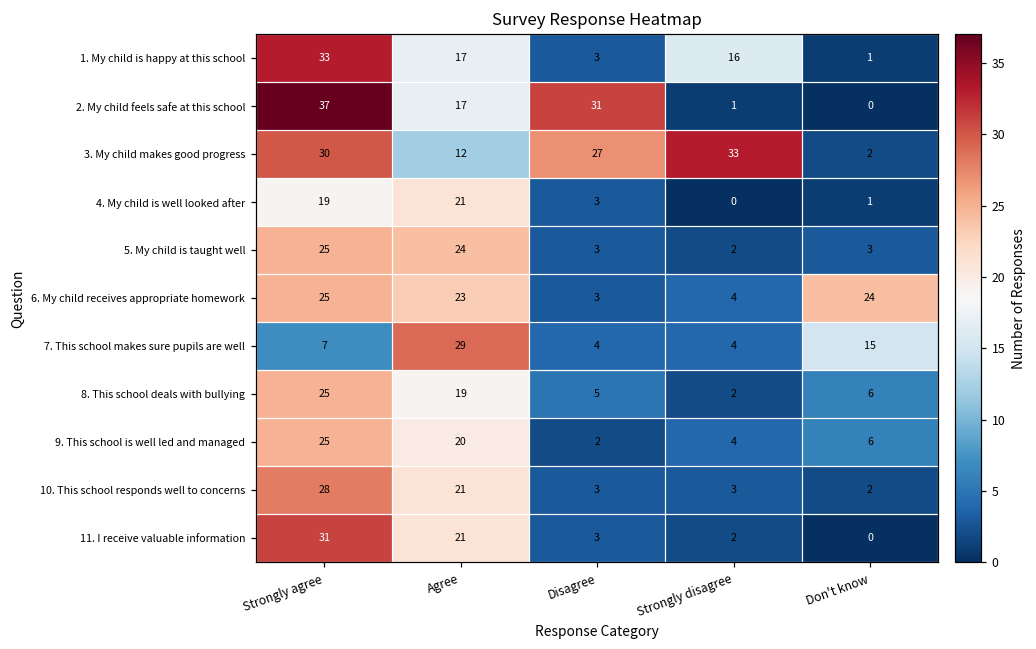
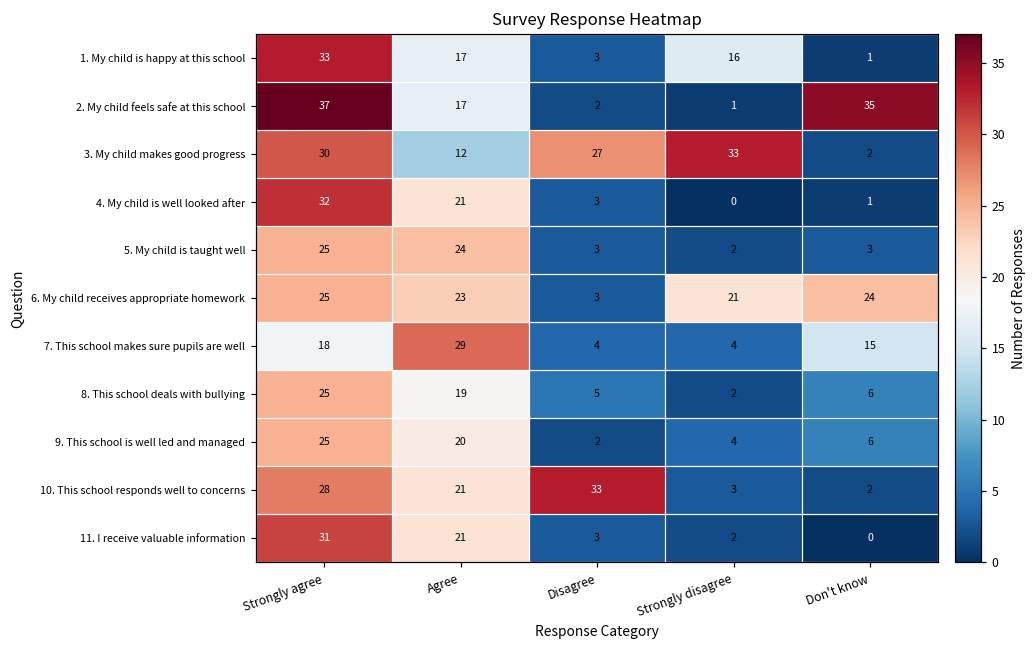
  {
    "1. My child is happy at this school": {
      "Strongly agree": 33,
      "Agree": 17,
      "Disagree": 3,
      "Strongly disagree": 16,
      "Don't know": 1
    },
    "2. My child feels safe at this school": {
      "Strongly agree": 37,
      "Agree": 17,
-     "Disagree": 31,
+     "Disagree": 2,
      "Strongly disagree": 1,
-     "Don't know": 0
+     "Don't know": 35
    },
    "3. My child makes good progress": {
      "Strongly agree": 30,
      "Agree": 12,
      "Disagree": 27,
      "Strongly disagree": 33,
      "Don't know": 2
    },
    "4. My child is well looked after": {
-     "Strongly agree": 19,
+     "Strongly agree": 32,
      "Agree": 21,
      "Disagree": 3,
      "Strongly disagree": 0,
      "Don't know": 1
    },
    "5. My child is taught well": {
      "Strongly agree": 25,
      "Agree": 24,
      "Disagree": 3,
      "Strongly disagree": 2,
      "Don't know": 3
    },
    "6. My child receives appropriate homework": {
      "Strongly agree": 25,
      "Agree": 23,
      "Disagree": 3,
-     "Strongly disagree": 4,
+     "Strongly disagree": 21,
      "Don't know": 24
    },
    "7. This school makes sure pupils are well": {
-     "Strongly agree": 7,
+     "Strongly agree": 18,
      "Agree": 29,
      "Disagree": 4,
      "Strongly disagree": 4,
      "Don't know": 15
    },
    "8. This school deals with bullying": {
      "Strongly agree": 25,
      "Agree": 19,
      "Disagree": 5,
      "Strongly disagree": 2,
      "Don't know": 6
    },
    "9. This school is well led and managed": {
      "Strongly agree": 25,
      "Agree": 20,
      "Disagree": 2,
      "Strongly disagree": 4,
      "Don't know": 6
    },
    "10. This school responds well to concerns": {
      "Strongly agree": 28,
      "Agree": 21,
-     "Disagree": 3,
+     "Disagree": 33,
      "Strongly disagree": 3,
      "Don't know": 2
    },
    "11. I receive valuable information": {
      "Strongly agree": 31,
      "Agree": 21,
      "Disagree": 3,
      "Strongly disagree": 2,
      "Don't know": 0
    }
  }
